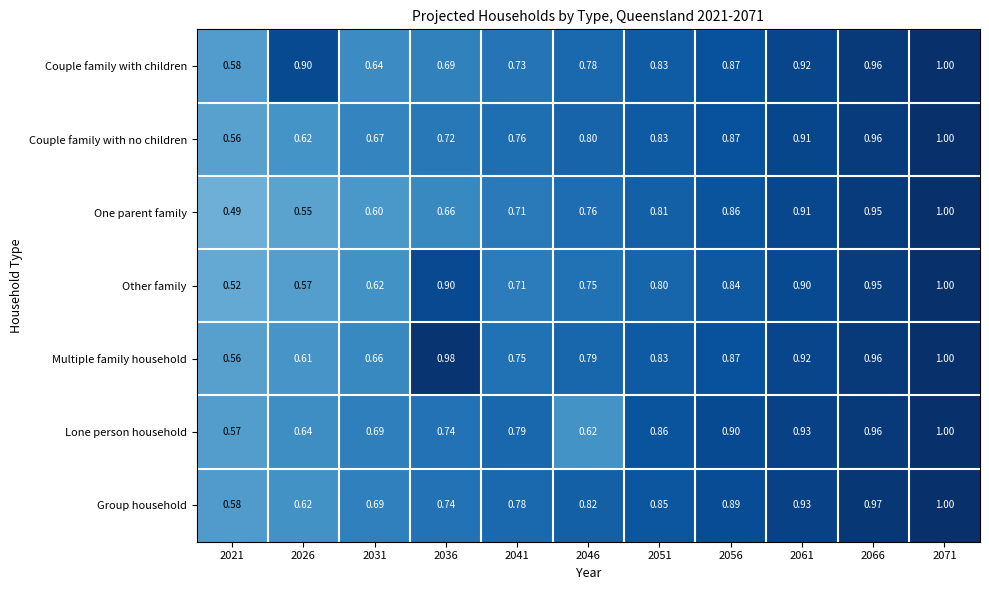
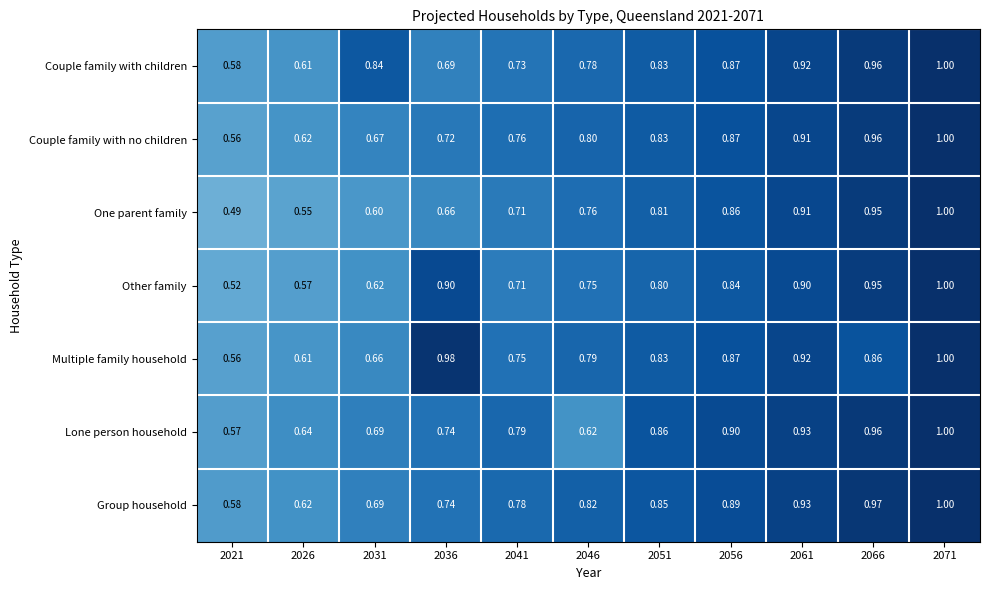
  {
    "Couple family with children": {
      "2021": 0.58,
-     "2026": 0.90,
-     "2031": 0.64,
+     "2026": 0.61,
+     "2031": 0.84,
      "2036": 0.69,
      "2041": 0.73,
      "2046": 0.78,
      "2051": 0.83,
      "2056": 0.87,
      "2061": 0.92,
      "2066": 0.96,
      "2071": 1.00
    },
    "Couple family with no children": {
      "2021": 0.56,
      "2026": 0.62,
      "2031": 0.67,
      "2036": 0.72,
      "2041": 0.76,
      "2046": 0.80,
      "2051": 0.83,
      "2056": 0.87,
      "2061": 0.91,
      "2066": 0.96,
      "2071": 1.00
    },
    "One parent family": {
      "2021": 0.49,
      "2026": 0.55,
      "2031": 0.60,
      "2036": 0.66,
      "2041": 0.71,
      "2046": 0.76,
      "2051": 0.81,
      "2056": 0.86,
      "2061": 0.91,
      "2066": 0.95,
      "2071": 1.00
    },
    "Other family": {
      "2021": 0.52,
      "2026": 0.57,
      "2031": 0.62,
      "2036": 0.90,
      "2041": 0.71,
      "2046": 0.75,
      "2051": 0.80,
      "2056": 0.84,
      "2061": 0.90,
      "2066": 0.95,
      "2071": 1.00
    },
    "Multiple family household": {
      "2021": 0.56,
      "2026": 0.61,
      "2031": 0.66,
      "2036": 0.98,
      "2041": 0.75,
      "2046": 0.79,
      "2051": 0.83,
      "2056": 0.87,
      "2061": 0.92,
-     "2066": 0.96,
+     "2066": 0.86,
      "2071": 1.00
    },
    "Lone person household": {
      "2021": 0.57,
      "2026": 0.64,
      "2031": 0.69,
      "2036": 0.74,
      "2041": 0.79,
      "2046": 0.62,
      "2051": 0.86,
      "2056": 0.90,
      "2061": 0.93,
      "2066": 0.96,
      "2071": 1.00
    },
    "Group household": {
      "2021": 0.58,
      "2026": 0.62,
      "2031": 0.69,
      "2036": 0.74,
      "2041": 0.78,
      "2046": 0.82,
      "2051": 0.85,
      "2056": 0.89,
      "2061": 0.93,
      "2066": 0.97,
      "2071": 1.00
    }
  }
